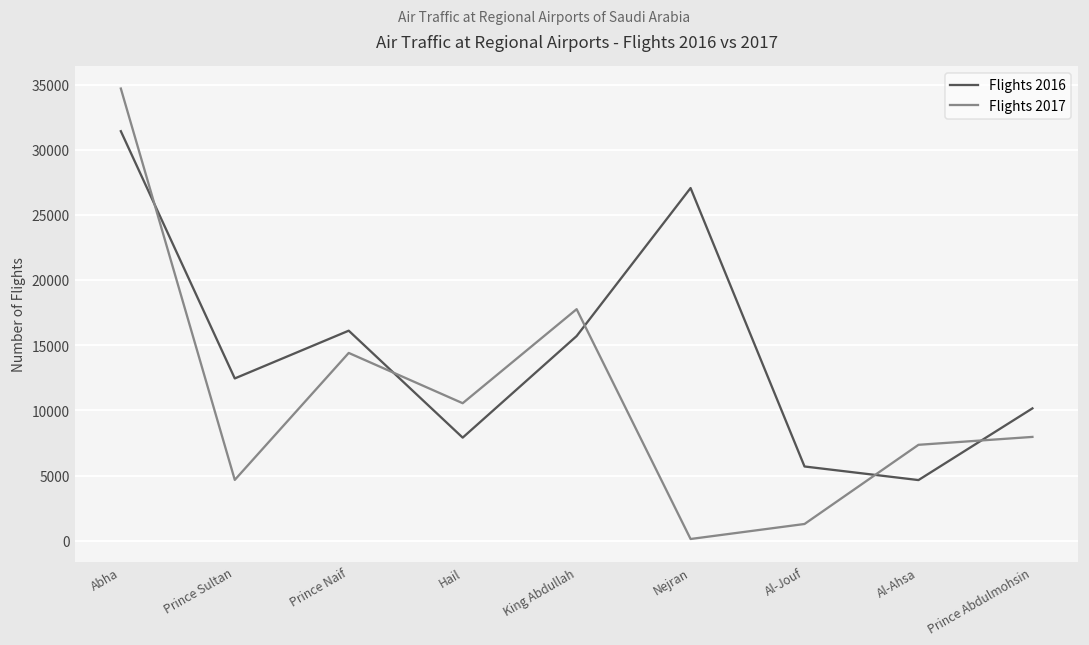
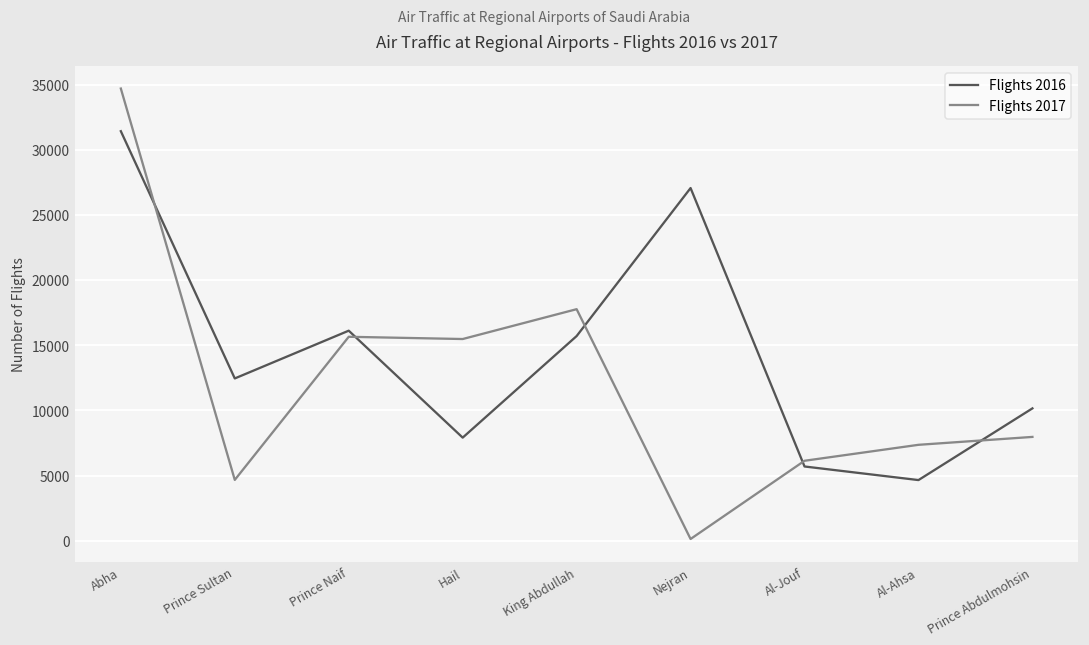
  {
    "Flights 2016": {
      "Abha": 31500,
      "Prince Sultan": 12500,
      "Prince Naif": 16100,
      "Hail": 7900,
      "King Abdullah": 15700,
      "Nejran": 27100,
      "Al-Jouf": 5700,
      "Al-Ahsa": 4700,
      "Prince Abdulmohsin": 10200
    },
    "Flights 2017": {
      "Abha": 34700,
      "Prince Sultan": 4700,
-     "Prince Naif": 14400,
-     "Hail": 10600,
+     "Prince Naif": 15700,
+     "Hail": 15500,
      "King Abdullah": 17800,
      "Nejran": 100,
-     "Al-Jouf": 1300,
+     "Al-Jouf": 6100,
      "Al-Ahsa": 7400,
      "Prince Abdulmohsin": 8000
    }
  }
